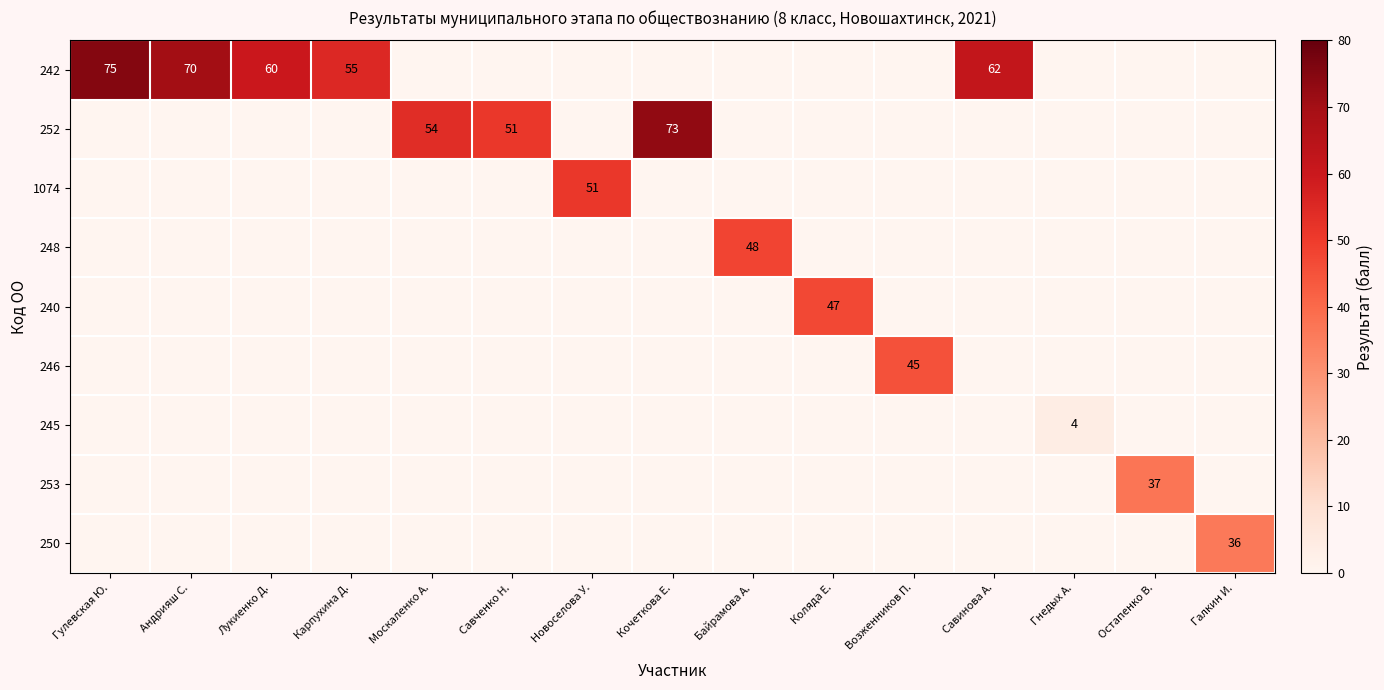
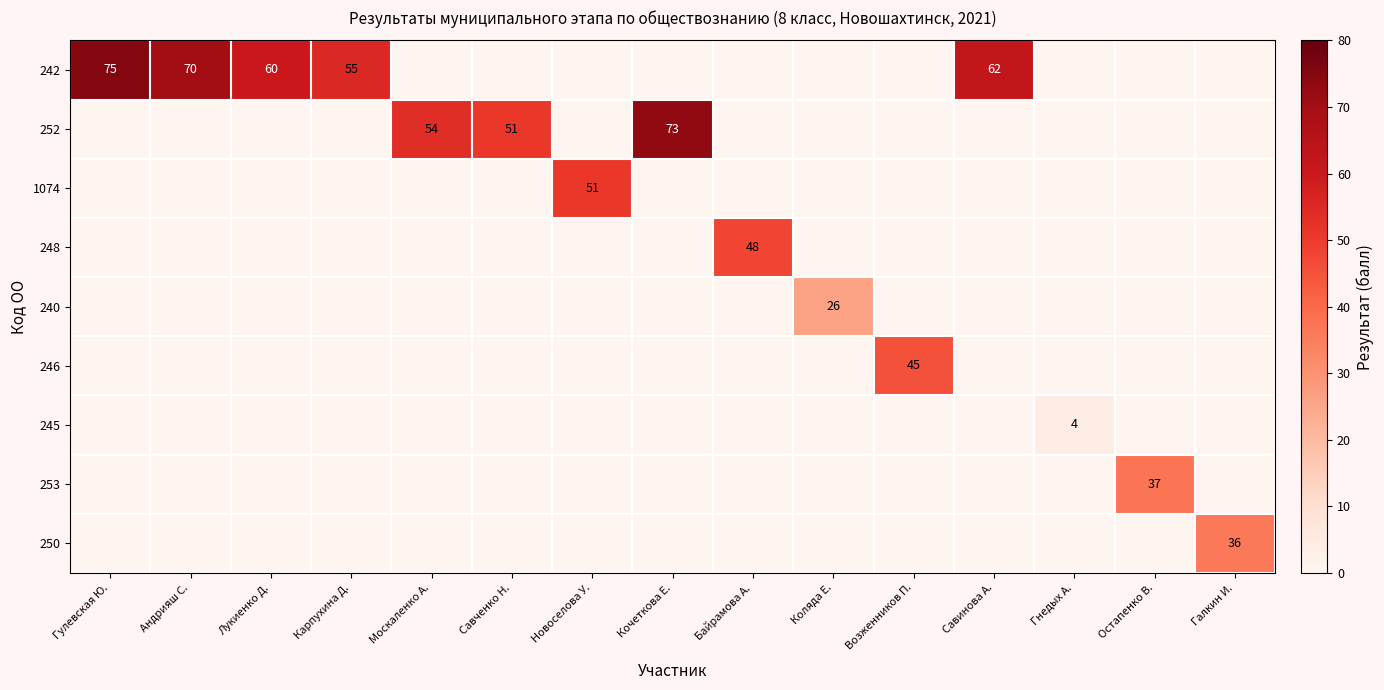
  {
    "242": {
      "Гулевская Ю.": 75,
      "Андрияш С.": 70,
      "Лукиенко Д.": 60,
      "Карпухина Д.": 55,
      "Савинова А.": 62
    },
    "252": {
      "Москаленко А.": 54,
      "Савченко Н.": 51,
      "Кочеткова Е.": 73
    },
    "1074": {
      "Новоселова У.": 51
    },
    "248": {
      "Байрамова А.": 48
    },
    "240": {
-     "Коляда Е.": 47
+     "Коляда Е.": 26
    },
    "246": {
      "Возженников П.": 45
    },
    "245": {
      "Гнедых А.": 4
    },
    "253": {
      "Остапенко В.": 37
    },
    "250": {
      "Галкин И.": 36
    }
  }
